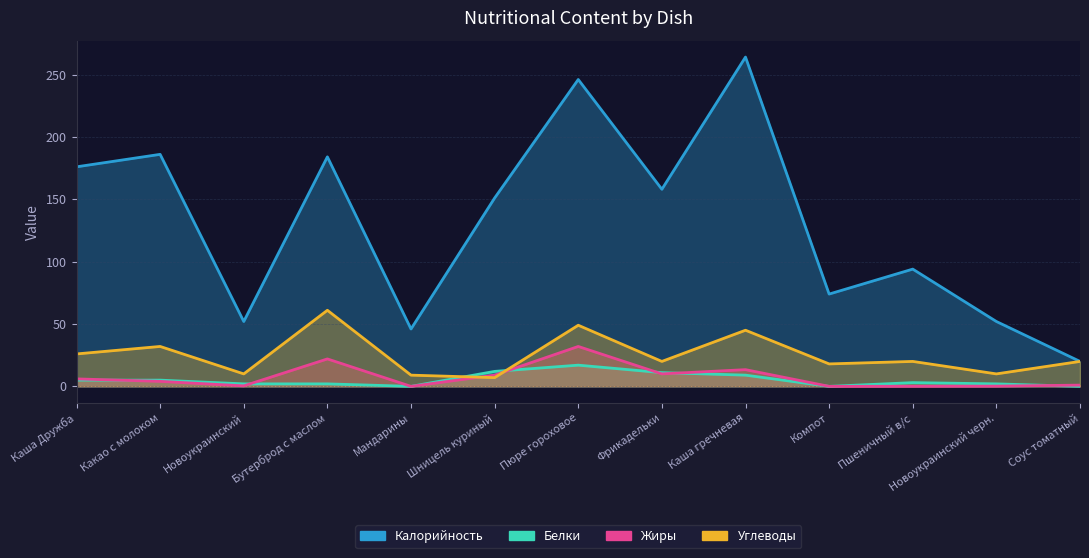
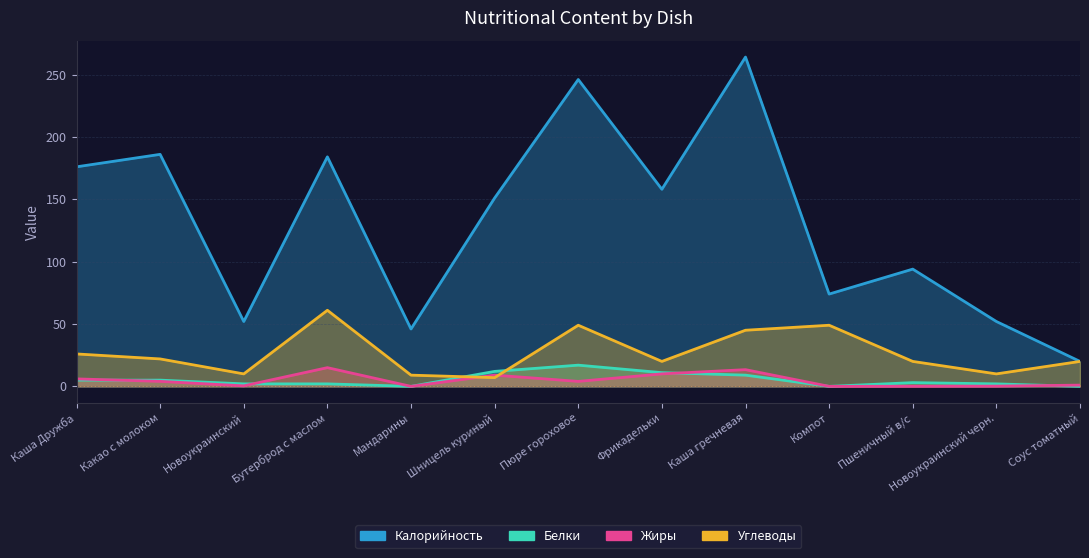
  {
    "Жиры": {
-     "Бутерброд с маслом": 22,
-     "Пюре гороховое": 32,
+     "Бутерброд с маслом": 15,
+     "Пюре гороховое": 4,
      "Каша гречневая": 13,
      "Пшеничный в/с": 0
    },
    "Углеводы": {
      "Каша Дружба": 26,
-     "Какао с молоком": 32,
+     "Какао с молоком": 22,
      "Новоукраинский": 10,
      "Бутерброд с маслом": 61,
      "Мандарины": 9,
      "Пюре гороховое": 49,
      "Фрикадельки": 20,
      "Каша гречневая": 45,
-     "Компот": 18,
+     "Компот": 49,
      "Пшеничный в/с": 20,
      "Новоукраинский черн.": 10
    }
  }
